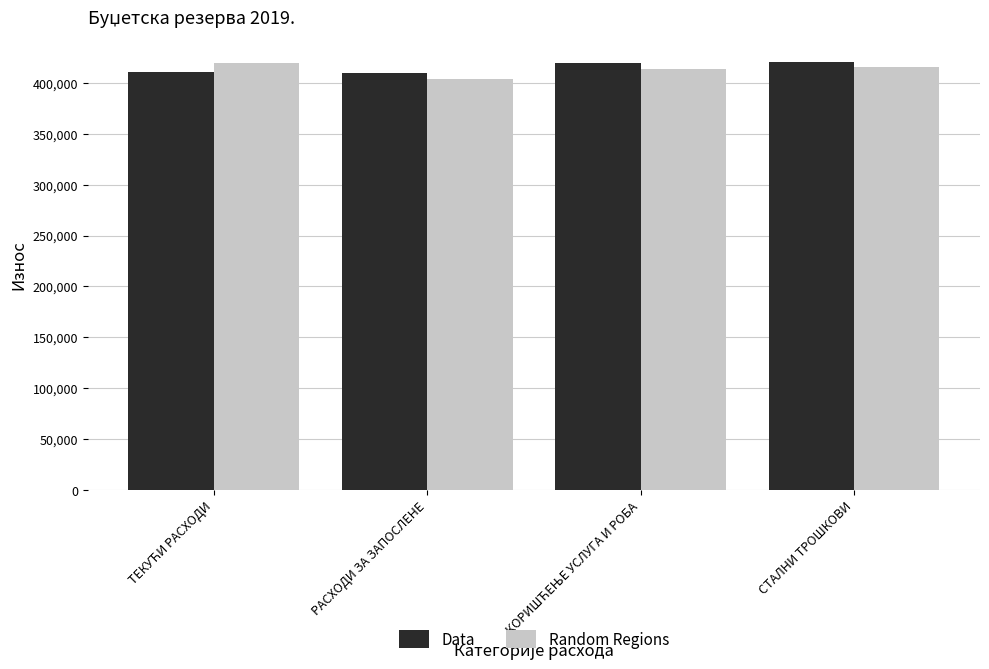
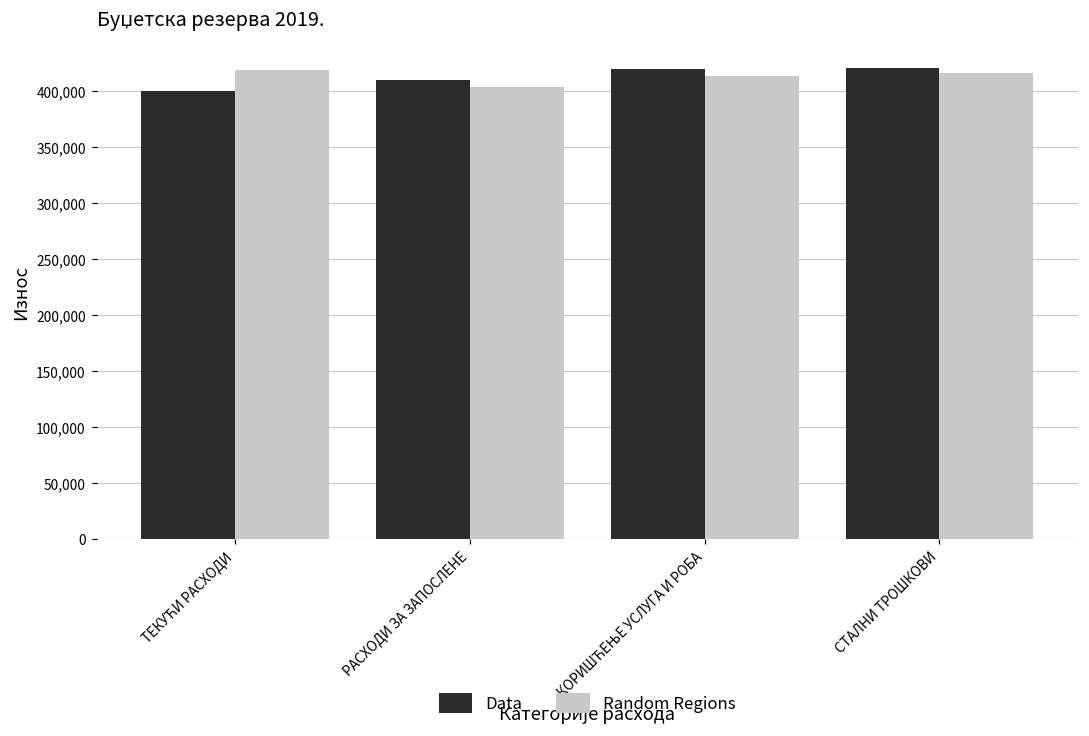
  {
    "Data": {
-     "ТЕКУЋИ РАСХОДИ": "411,000",
+     "ТЕКУЋИ РАСХОДИ": "400,000",
      "РАСХОДИ ЗА ЗАПОСЛЕНЕ": "410,000",
      "КОРИШЋЕЊЕ УСЛУГА И РОБА": "420,000",
      "СТАЛНИ ТРОШКОВИ": "421,000"
    },
    "Random Regions": {
      "ТЕКУЋИ РАСХОДИ": "419,000",
      "РАСХОДИ ЗА ЗАПОСЛЕНЕ": "404,000",
      "КОРИШЋЕЊЕ УСЛУГА И РОБА": "414,000",
      "СТАЛНИ ТРОШКОВИ": "416,000"
    }
  }
